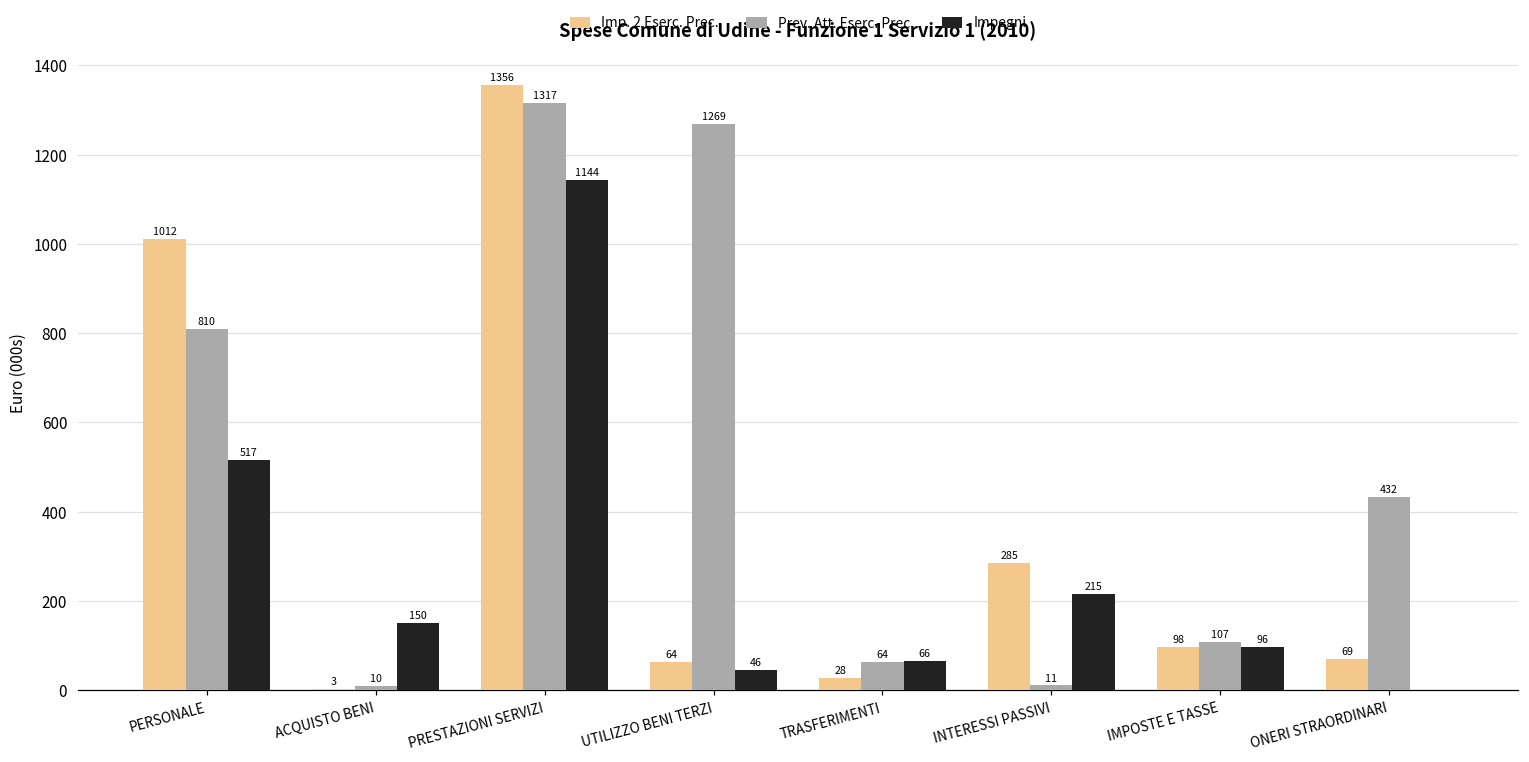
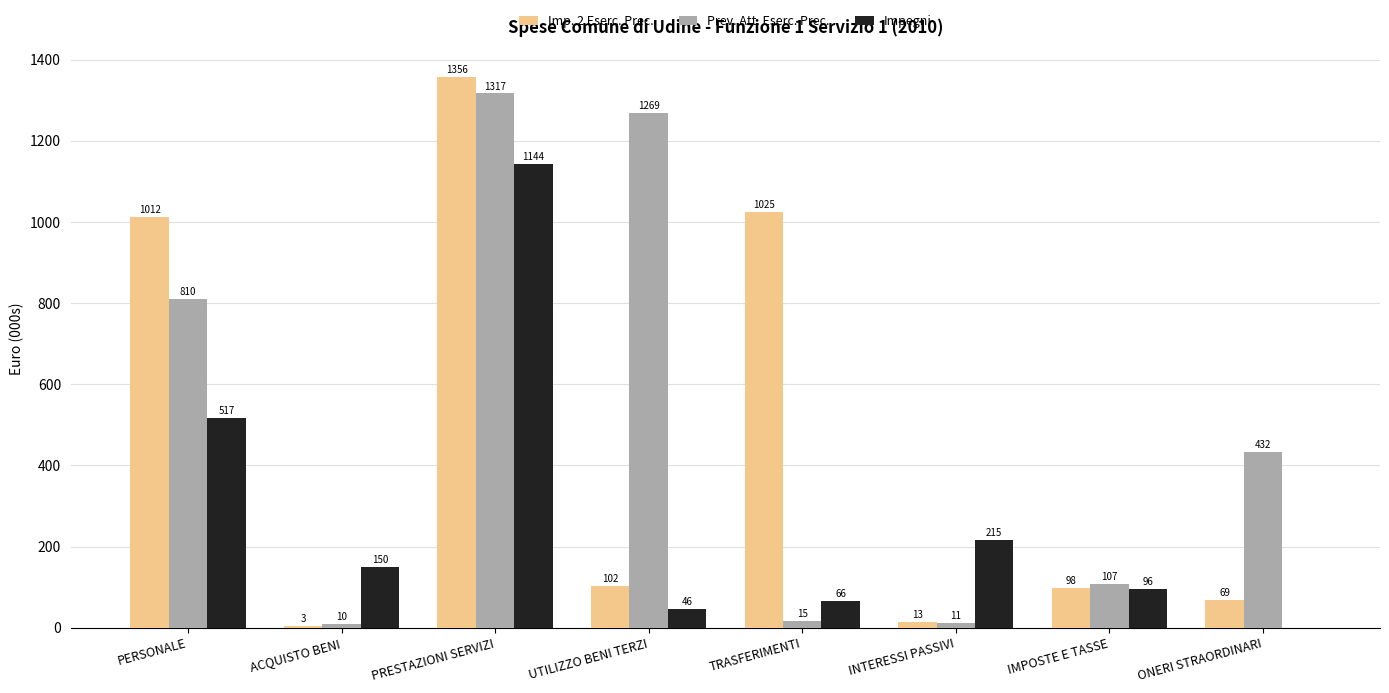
  {
    "Imp. 2 Eserc. Prec.": {
      "PERSONALE": 1012,
      "ACQUISTO BENI": 3,
      "PRESTAZIONI SERVIZI": 1356,
-     "UTILIZZO BENI TERZI": 64,
-     "TRASFERIMENTI": 28,
-     "INTERESSI PASSIVI": 285,
+     "UTILIZZO BENI TERZI": 102,
+     "TRASFERIMENTI": 1025,
+     "INTERESSI PASSIVI": 13,
      "IMPOSTE E TASSE": 98,
      "ONERI STRAORDINARI": 69
    },
    "Prev. Att. Eserc. Prec.": {
      "PERSONALE": 810,
      "ACQUISTO BENI": 10,
      "PRESTAZIONI SERVIZI": 1317,
      "UTILIZZO BENI TERZI": 1269,
-     "TRASFERIMENTI": 64,
+     "TRASFERIMENTI": 15,
      "INTERESSI PASSIVI": 11,
      "IMPOSTE E TASSE": 107,
      "ONERI STRAORDINARI": 432
    },
    "Impegni": {
      "PERSONALE": 517,
      "ACQUISTO BENI": 150,
      "PRESTAZIONI SERVIZI": 1144,
      "UTILIZZO BENI TERZI": 46,
      "TRASFERIMENTI": 66,
      "INTERESSI PASSIVI": 215,
      "IMPOSTE E TASSE": 96
    }
  }
